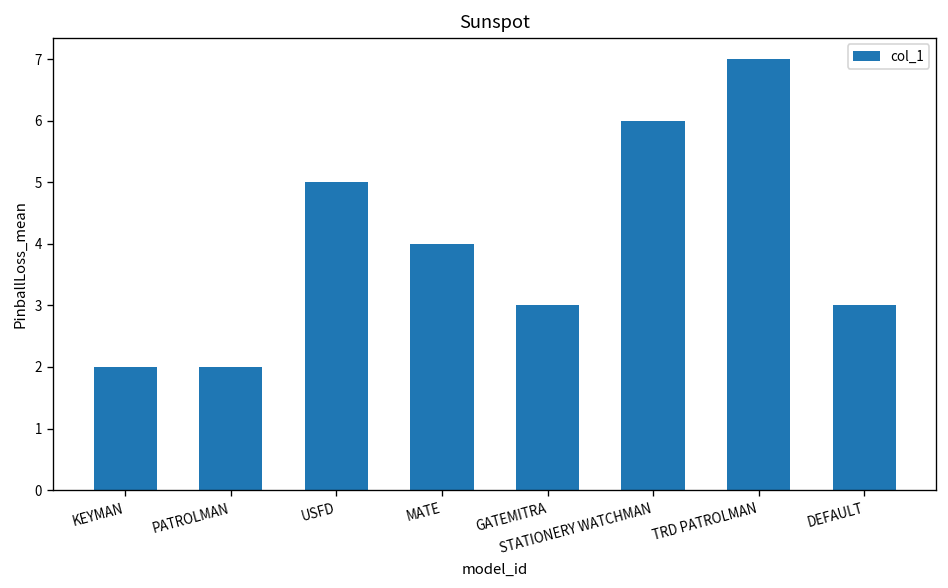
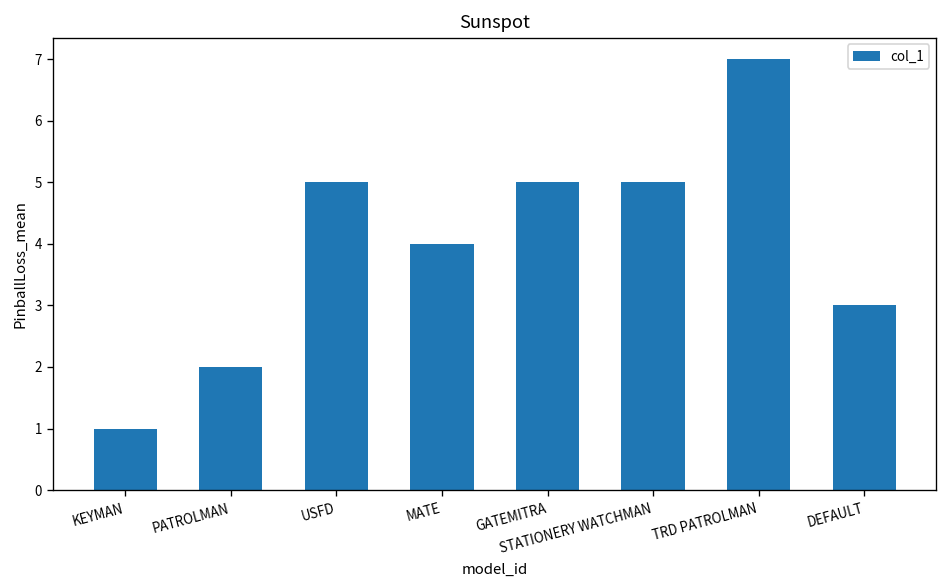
  {
-   "KEYMAN": 2,
+   "KEYMAN": 1,
    "PATROLMAN": 2,
    "USFD": 5,
    "MATE": 4,
-   "GATEMITRA": 3,
-   "STATIONERY WATCHMAN": 6,
+   "GATEMITRA": 5,
+   "STATIONERY WATCHMAN": 5,
    "TRD PATROLMAN": 7,
    "DEFAULT": 3
  }
